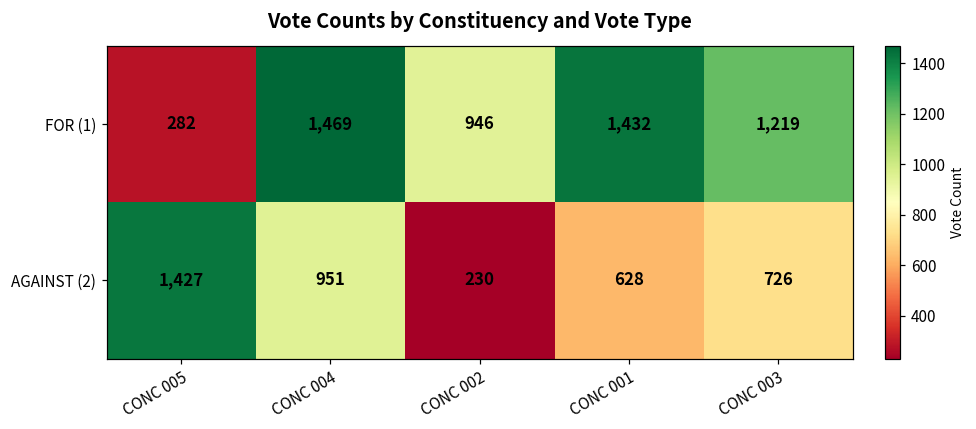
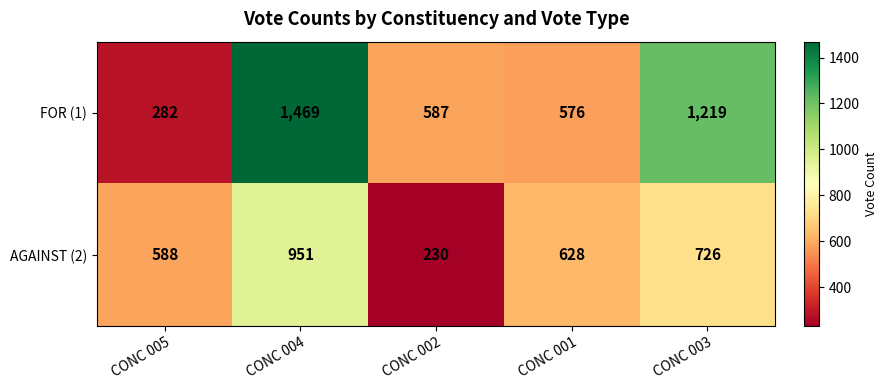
  {
    "FOR (1)": {
      "CONC 005": "282",
      "CONC 004": "1,469",
-     "CONC 002": "946",
-     "CONC 001": "1,432",
+     "CONC 002": "587",
+     "CONC 001": "576",
      "CONC 003": "1,219"
    },
    "AGAINST (2)": {
-     "CONC 005": "1,427",
+     "CONC 005": "588",
      "CONC 004": "951",
      "CONC 002": "230",
      "CONC 001": "628",
      "CONC 003": "726"
    }
  }
